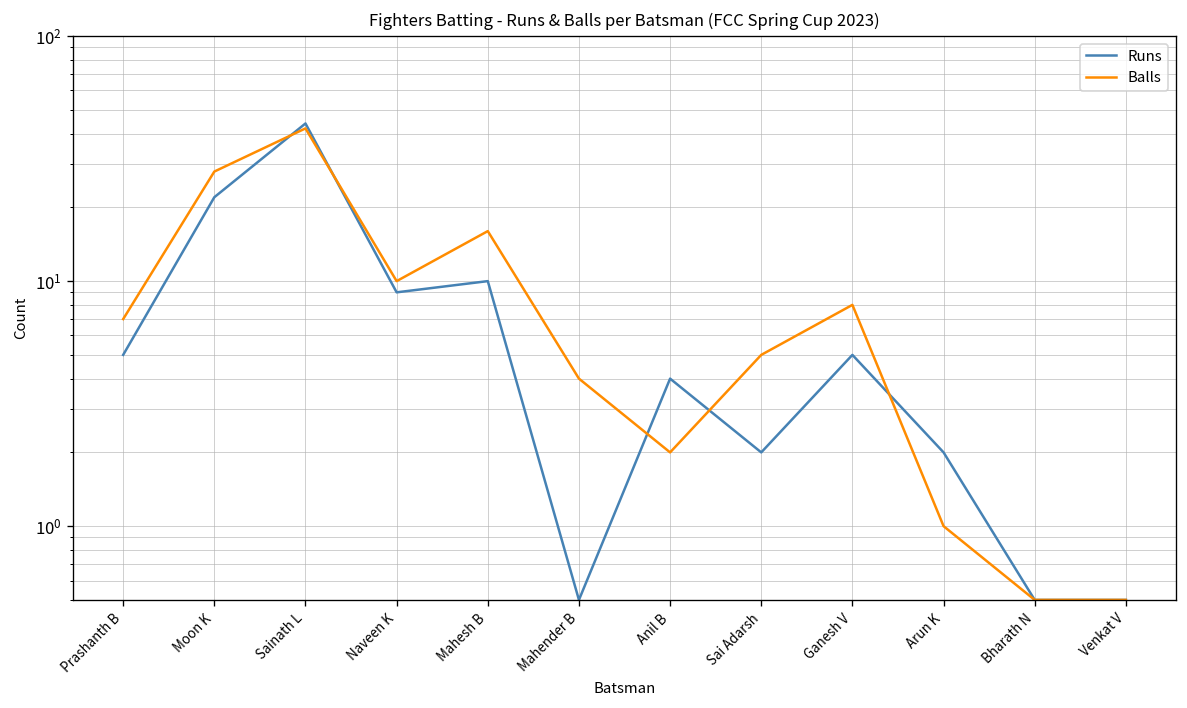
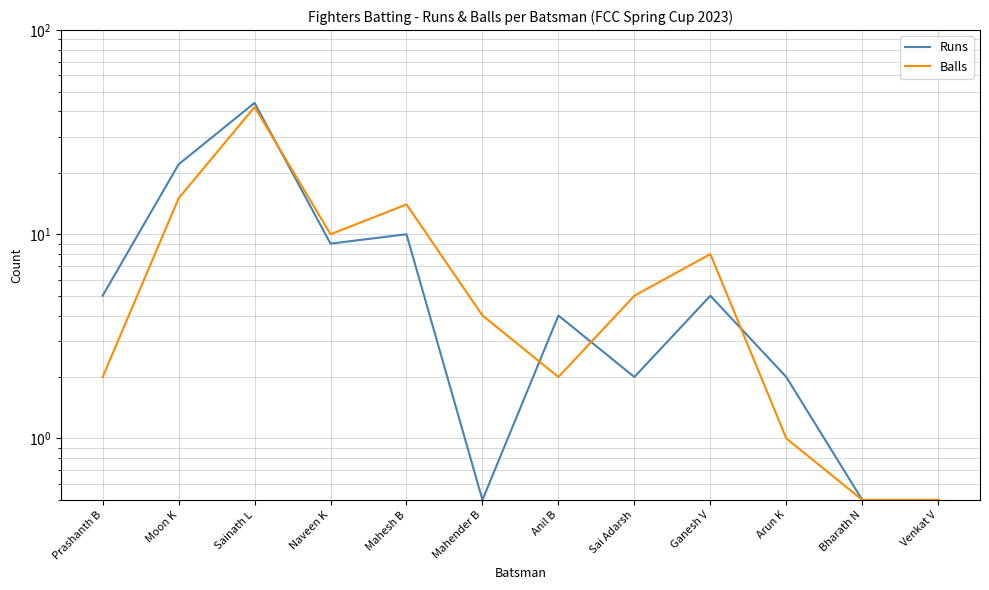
  {
    "Runs": {
      "Prashanth B": 5,
      "Moon K": 22,
      "Sainath L": 44,
      "Naveen K": 9,
      "Mahesh B": 10,
      "Mahender B": 0.50,
      "Anil B": 4,
      "Sai Adarsh": 2,
      "Ganesh V": 5,
      "Arun K": 2
    },
    "Balls": {
-     "Prashanth B": 7,
-     "Moon K": 28,
+     "Prashanth B": 2,
+     "Moon K": 15,
      "Sainath L": 42,
      "Naveen K": 10,
-     "Mahesh B": 16,
+     "Mahesh B": 14,
      "Mahender B": 4,
      "Anil B": 2,
      "Sai Adarsh": 5,
      "Ganesh V": 8,
      "Arun K": 1
    }
  }
